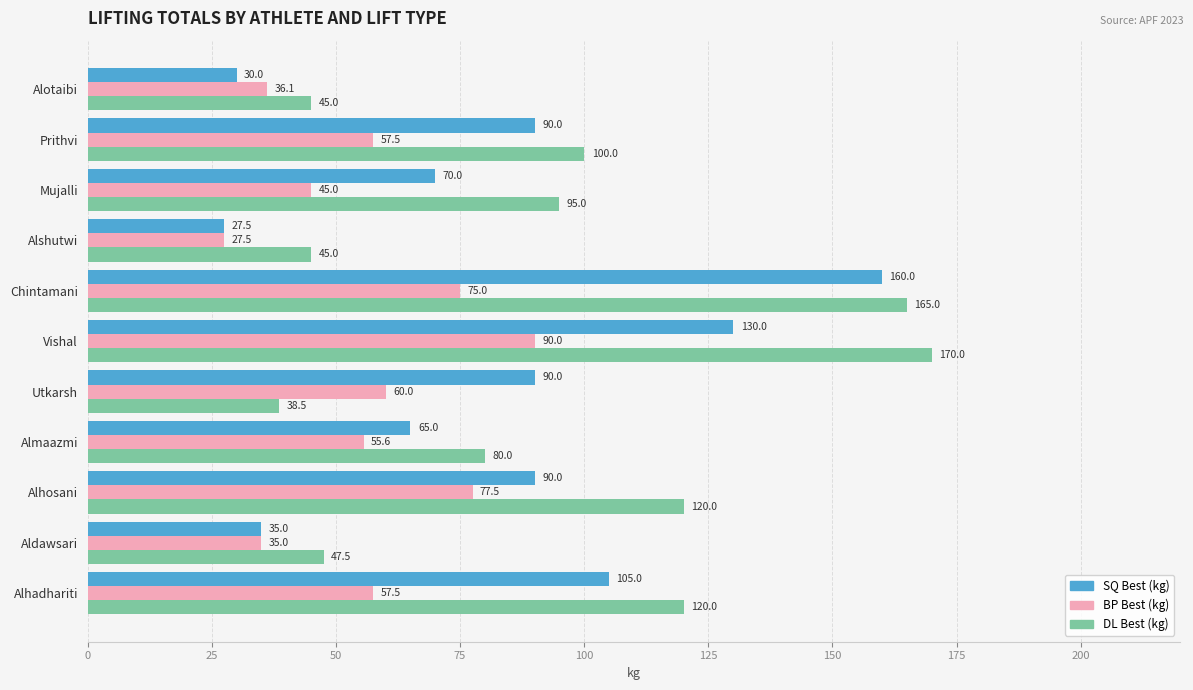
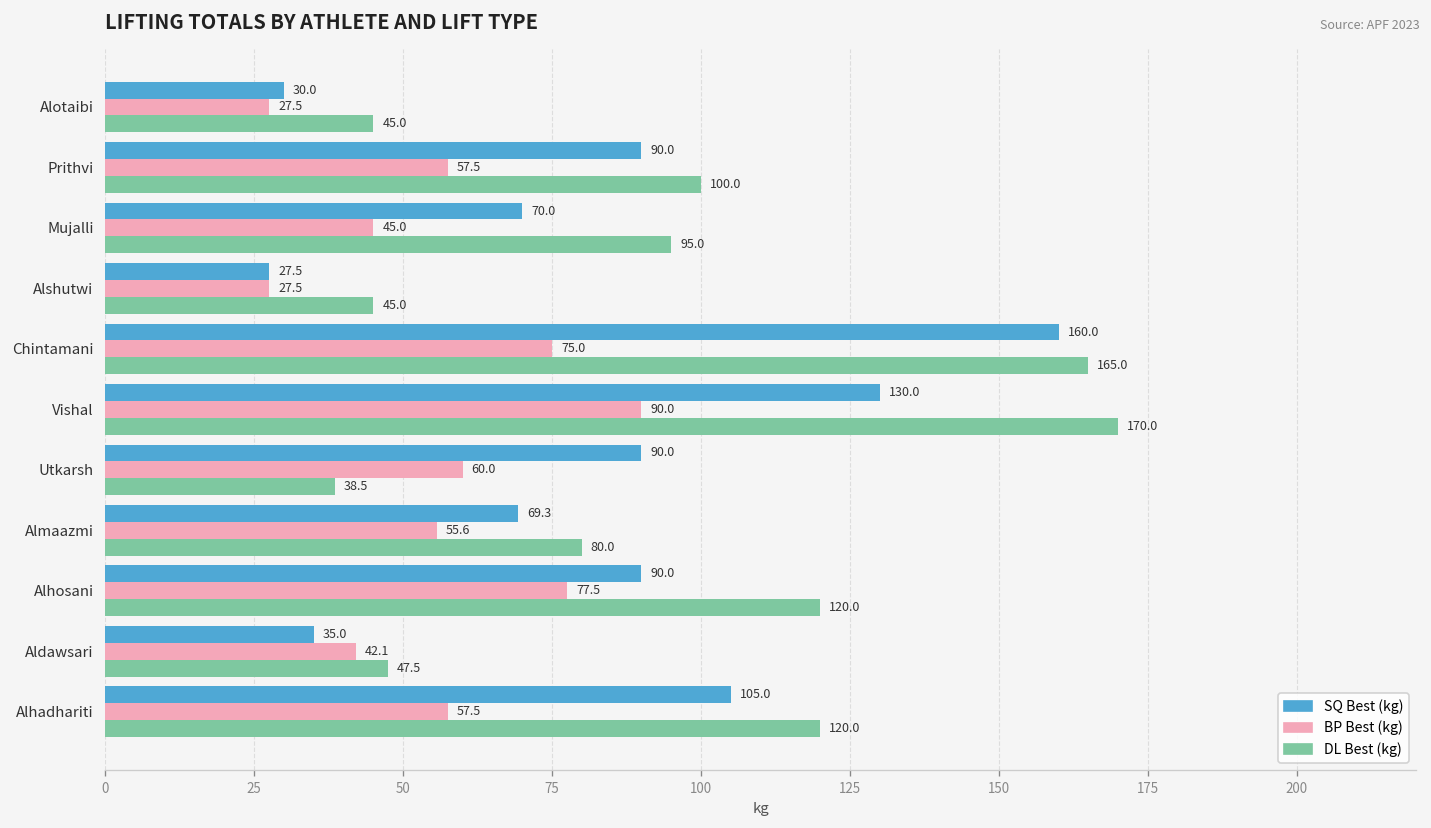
  {
    "SQ Best (kg)": {
      "Alotaibi": 30.0,
      "Prithvi": 90.0,
      "Mujalli": 70.0,
      "Alshutwi": 27.5,
      "Chintamani": 160.0,
      "Vishal": 130.0,
      "Utkarsh": 90.0,
-     "Almaazmi": 65.0,
+     "Almaazmi": 69.3,
      "Alhosani": 90.0,
      "Aldawsari": 35.0,
      "Alhadhariti": 105.0
    },
    "BP Best (kg)": {
-     "Alotaibi": 36.1,
+     "Alotaibi": 27.5,
      "Prithvi": 57.5,
      "Mujalli": 45.0,
      "Alshutwi": 27.5,
      "Chintamani": 75.0,
      "Vishal": 90.0,
      "Utkarsh": 60.0,
      "Almaazmi": 55.6,
      "Alhosani": 77.5,
-     "Aldawsari": 35.0,
+     "Aldawsari": 42.1,
      "Alhadhariti": 57.5
    },
    "DL Best (kg)": {
      "Alotaibi": 45.0,
      "Prithvi": 100.0,
      "Mujalli": 95.0,
      "Alshutwi": 45.0,
      "Chintamani": 165.0,
      "Vishal": 170.0,
      "Utkarsh": 38.5,
      "Almaazmi": 80.0,
      "Alhosani": 120.0,
      "Aldawsari": 47.5,
      "Alhadhariti": 120.0
    }
  }
